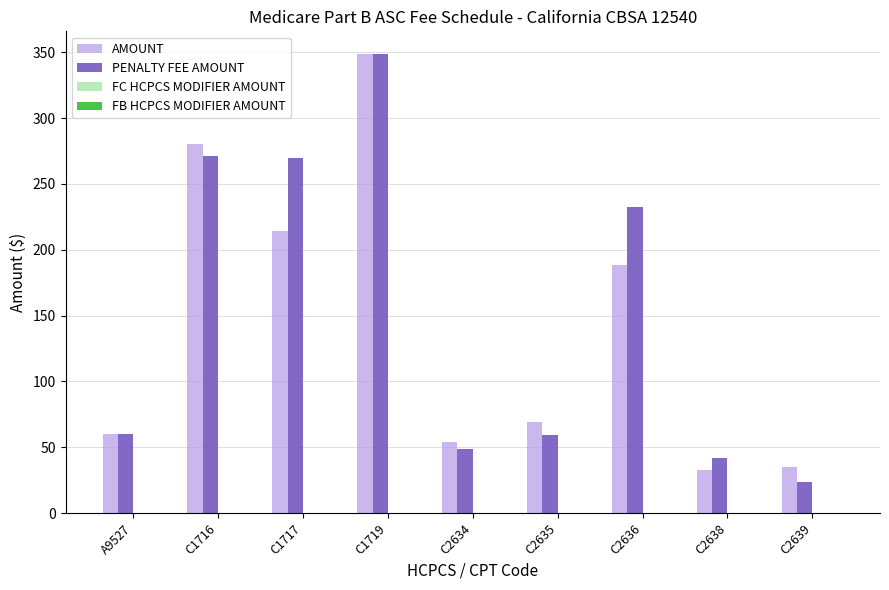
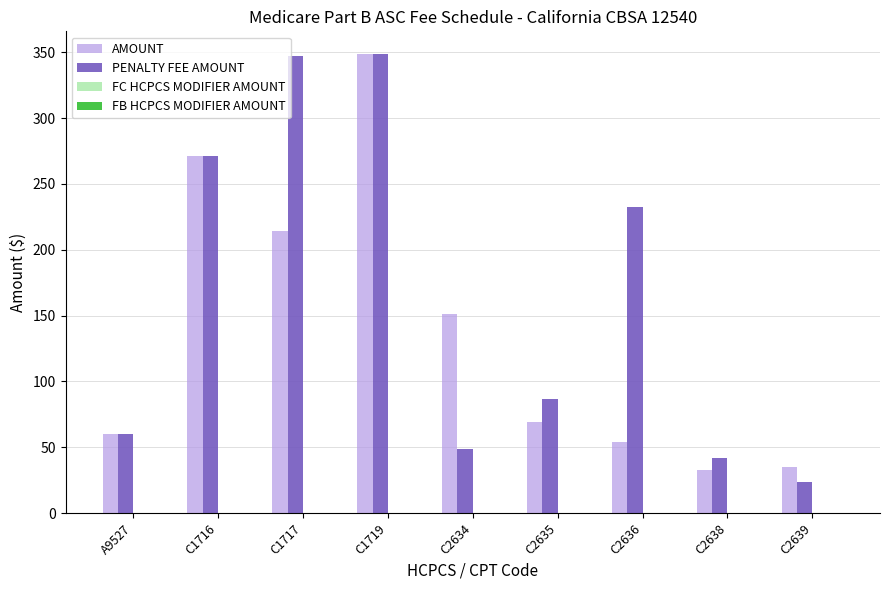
  {
    "AMOUNT": {
      "A9527": 60,
-     "C1716": 280,
+     "C1716": 271,
      "C1717": 214,
      "C1719": 348,
-     "C2634": 54,
+     "C2634": 151,
      "C2635": 69,
-     "C2636": 188,
+     "C2636": 54,
      "C2638": 33,
      "C2639": 35
    },
    "PENALTY FEE AMOUNT": {
      "A9527": 60,
      "C1716": 271,
-     "C1717": 269,
+     "C1717": 347,
      "C1719": 348,
      "C2634": 48,
-     "C2635": 59,
+     "C2635": 87,
      "C2636": 232,
      "C2638": 42,
      "C2639": 23
    },
    "FC HCPCS MODIFIER AMOUNT": {
      "A9527": 0,
      "C1716": 0,
      "C1717": 0,
      "C1719": 0,
      "C2634": 0,
      "C2635": 0,
      "C2636": 0,
      "C2638": 0,
      "C2639": 0
    },
    "FB HCPCS MODIFIER AMOUNT": {
      "A9527": 0,
      "C1716": 0,
      "C1717": 0,
      "C1719": 0,
      "C2634": 0,
      "C2635": 0,
      "C2636": 0,
      "C2638": 0,
      "C2639": 0
    }
  }
